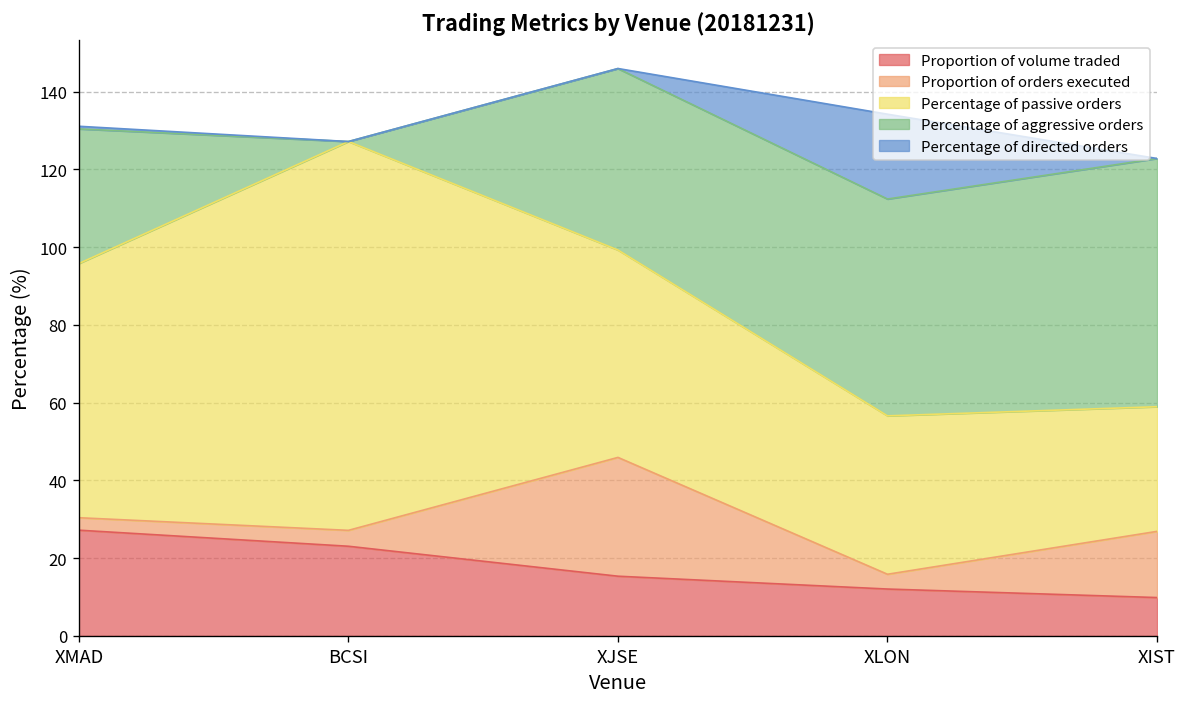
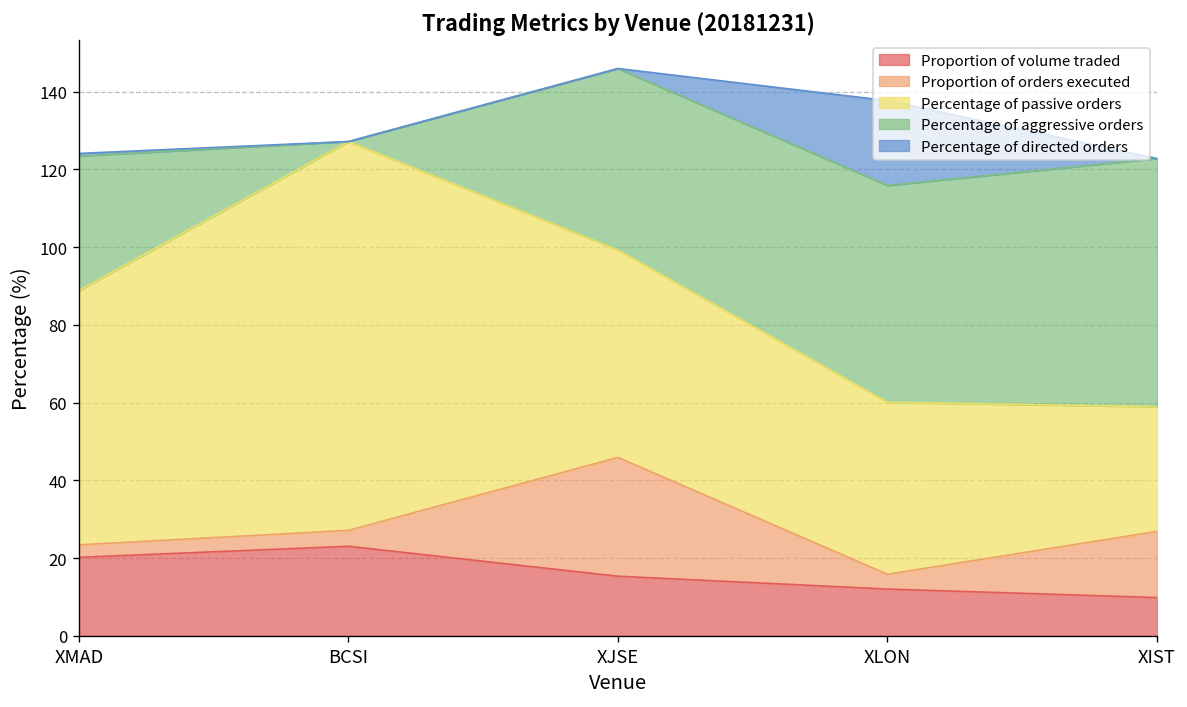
  {
    "Proportion of volume traded": {
-     "XMAD": 27,
+     "XMAD": 20,
      "BCSI": 23,
      "XJSE": 15,
      "XLON": 12,
      "XIST": 10
    },
    "Proportion of orders executed": {
      "XMAD": 3,
      "BCSI": 4,
      "XJSE": 31,
      "XLON": 4,
      "XIST": 17
    },
    "Percentage of passive orders": {
      "XMAD": 65,
      "XJSE": 53,
-     "XLON": 41,
+     "XLON": 44,
      "XIST": 32
    },
    "Percentage of aggressive orders": {
      "XLON": 56
    }
  }
